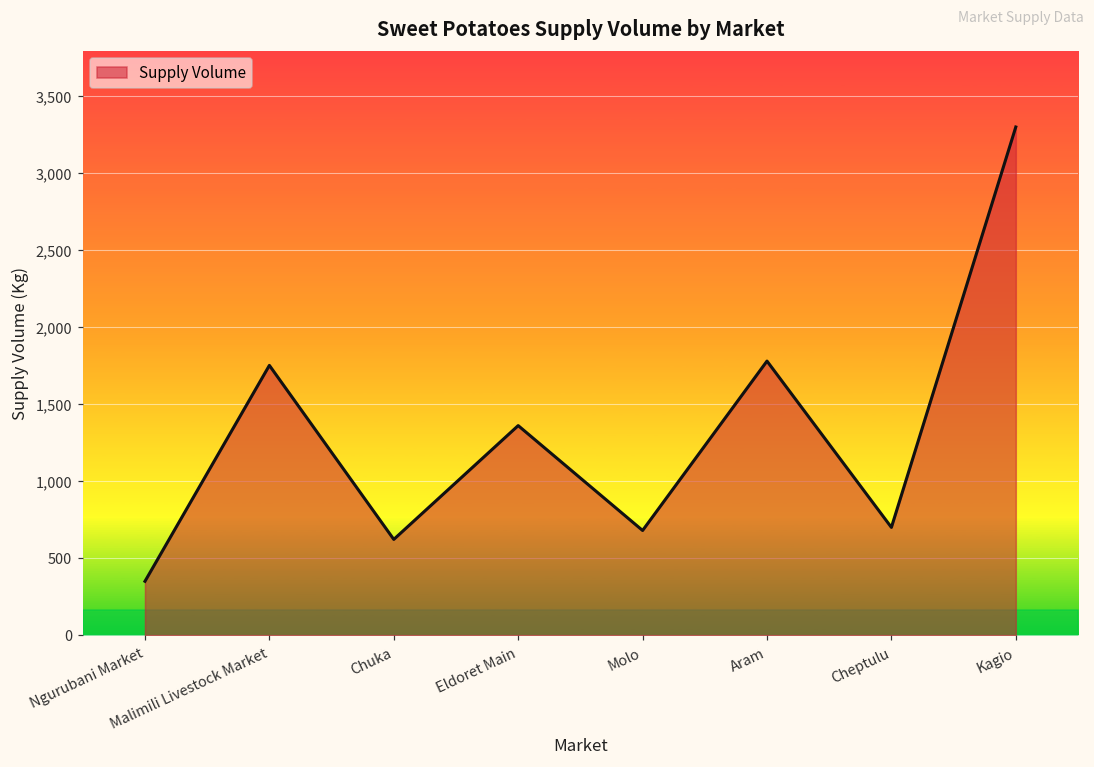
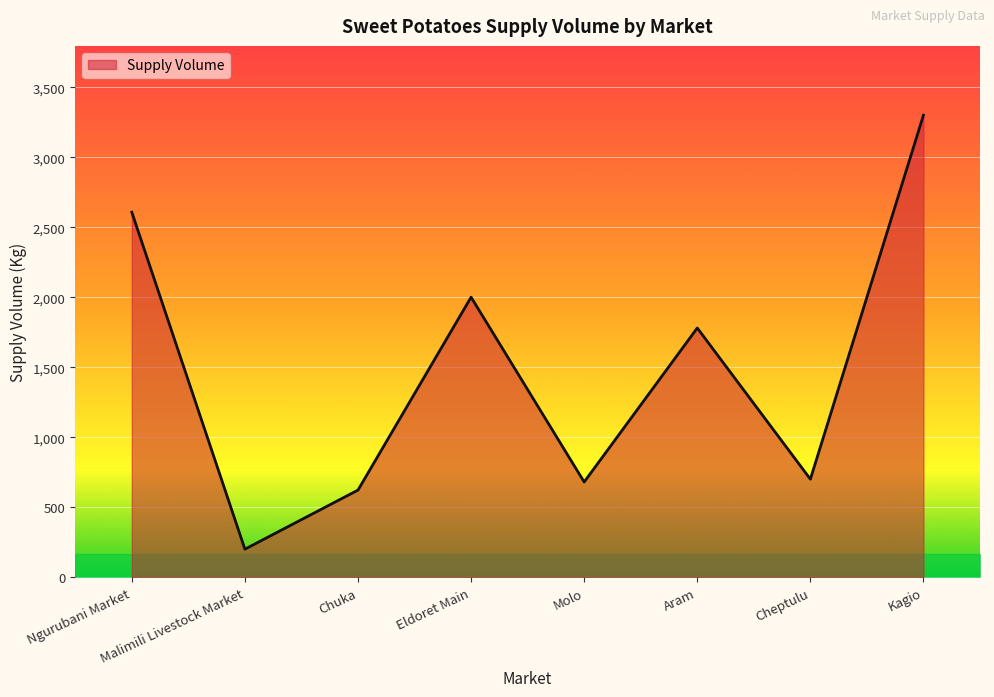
  {
    "Supply Volume": {
-     "Ngurubani Market": "350",
-     "Malimili Livestock Market": "1,750",
+     "Ngurubani Market": "2,610",
+     "Malimili Livestock Market": "200",
      "Chuka": "620",
-     "Eldoret Main": "1,360",
+     "Eldoret Main": "2,000",
      "Molo": "680",
      "Aram": "1,780",
      "Cheptulu": "700",
      "Kagio": "3,300"
    }
  }
